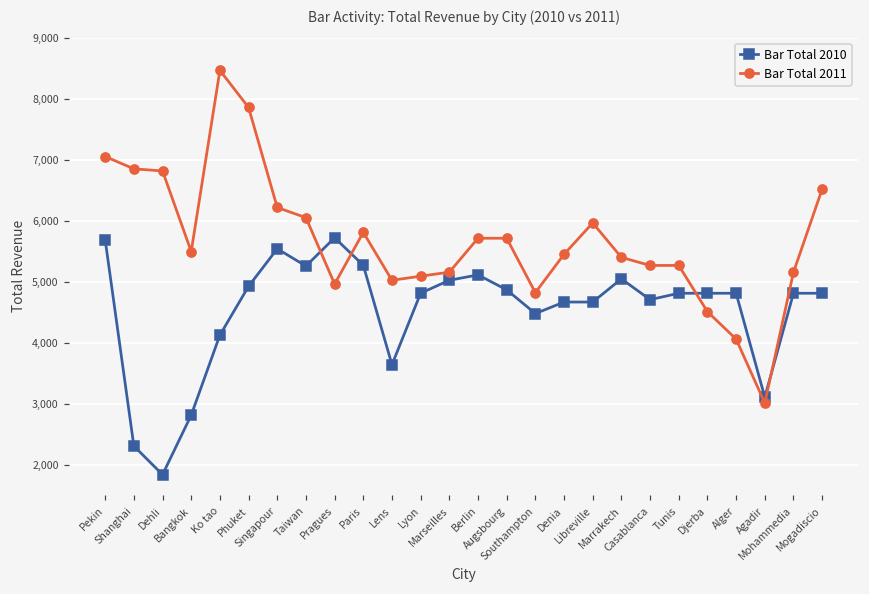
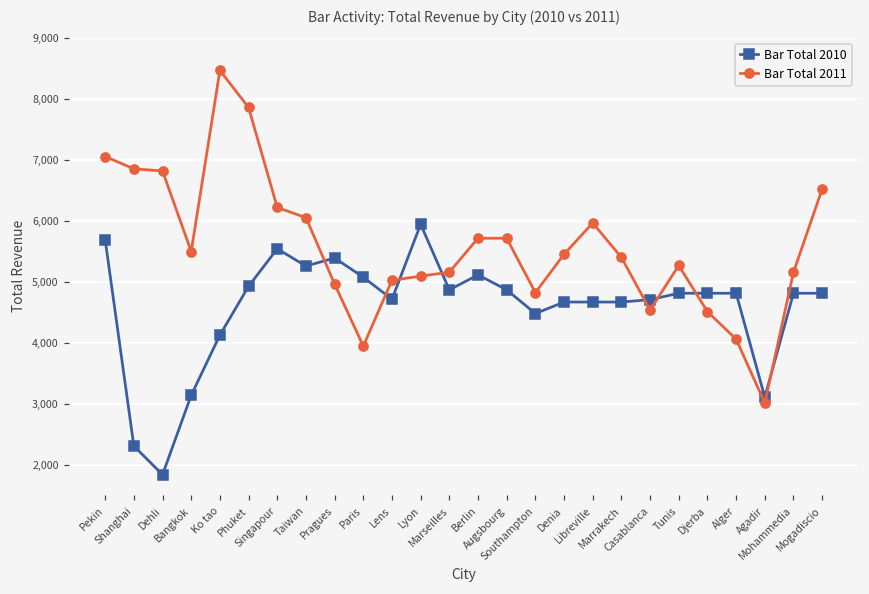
  {
    "Bar Total 2010": {
      "Pekin": "5,700",
      "Shanghai": "2,300",
      "Dehli": "1,800",
-     "Bangkok": "2,800",
+     "Bangkok": "3,100",
      "Ko tao": "4,100",
      "Phuket": "4,900",
      "Singapour": "5,500",
      "Taiwan": "5,300",
-     "Pragues": "5,700",
-     "Paris": "5,300",
-     "Lens": "3,600",
-     "Lyon": "4,800",
-     "Marseilles": "5,000",
+     "Pragues": "5,400",
+     "Paris": "5,100",
+     "Lens": "4,700",
+     "Lyon": "5,900",
+     "Marseilles": "4,900",
      "Berlin": "5,100",
      "Augsbourg": "4,900",
      "Southampton": "4,500",
      "Denia": "4,700",
      "Libreville": "4,700",
-     "Marrakech": "5,000",
+     "Marrakech": "4,700",
      "Casablanca": "4,700",
      "Tunis": "4,800",
      "Djerba": "4,800",
      "Alger": "4,800",
      "Agadir": "3,100",
      "Mohammedia": "4,800",
      "Mogadiscio": "4,800"
    },
    "Bar Total 2011": {
      "Pekin": "7,100",
      "Shanghai": "6,800",
      "Dehli": "6,800",
      "Bangkok": "5,500",
      "Ko tao": "8,500",
      "Phuket": "7,900",
      "Singapour": "6,200",
      "Taiwan": "6,000",
      "Pragues": "5,000",
-     "Paris": "5,800",
+     "Paris": "3,900",
      "Lens": "5,000",
      "Lyon": "5,100",
      "Marseilles": "5,200",
      "Berlin": "5,700",
      "Augsbourg": "5,700",
      "Southampton": "4,800",
      "Denia": "5,400",
      "Libreville": "6,000",
      "Marrakech": "5,400",
-     "Casablanca": "5,300",
+     "Casablanca": "4,500",
      "Tunis": "5,300",
      "Djerba": "4,500",
      "Alger": "4,100",
      "Agadir": "3,000",
      "Mohammedia": "5,200",
      "Mogadiscio": "6,500"
    }
  }
